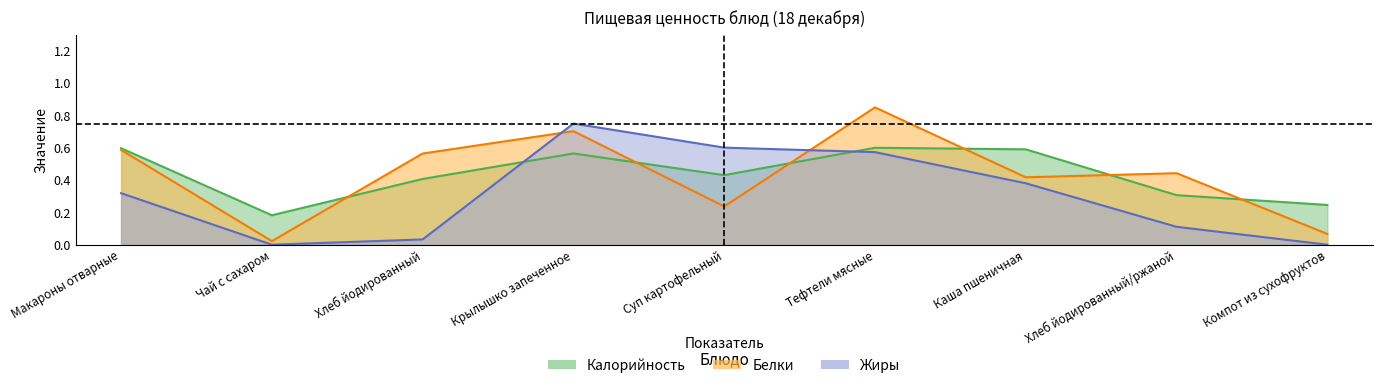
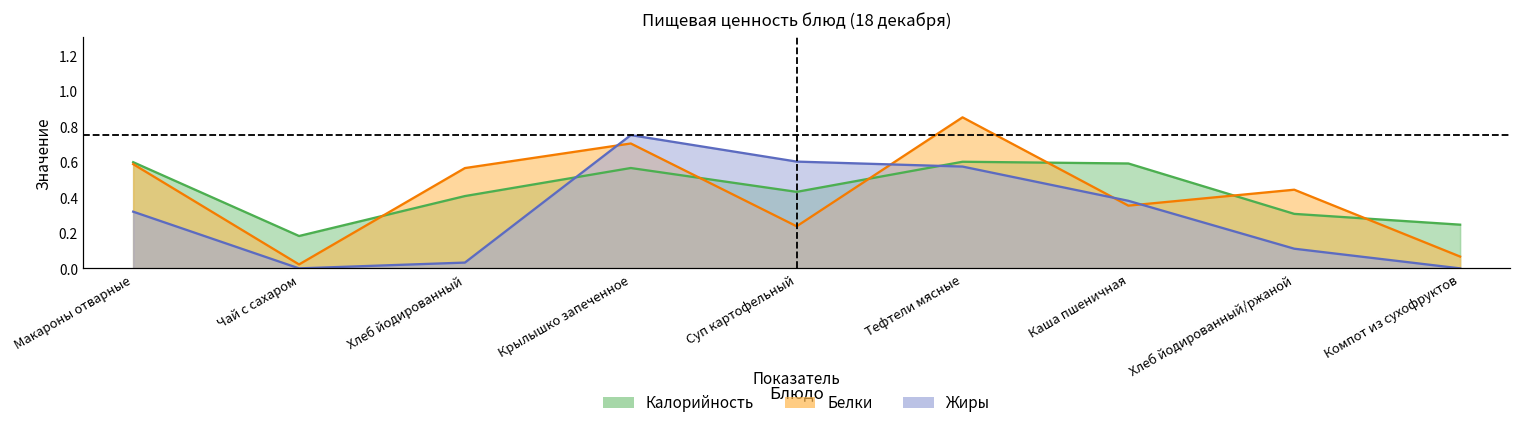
  {
    "Калорийность": {
      "Чай с сахаром": 0.18,
      "Хлеб йодированный": 0.41,
      "Крылышко запеченное": 0.56,
      "Суп картофельный": 0.43,
      "Тефтели мясные": 0.60,
      "Каша пшеничная": 0.59,
      "Хлеб йодированный/ржаной": 0.31,
      "Компот из сухофруктов": 0.25
    },
    "Белки": {
      "Чай с сахаром": 0.02,
      "Хлеб йодированный": 0.56,
      "Крылышко запеченное": 0.70,
      "Суп картофельный": 0.24,
      "Тефтели мясные": 0.85,
-     "Каша пшеничная": 0.42,
+     "Каша пшеничная": 0.35,
      "Хлеб йодированный/ржаной": 0.44,
      "Компот из сухофруктов": 0.07
    },
    "Жиры": {
      "Макароны отварные": 0.32,
      "Чай с сахаром": 0.00,
      "Хлеб йодированный": 0.03,
      "Крылышко запеченное": 0.75,
      "Суп картофельный": 0.60,
      "Тефтели мясные": 0.57,
      "Каша пшеничная": 0.38,
      "Хлеб йодированный/ржаной": 0.11,
      "Компот из сухофруктов": 0.00
    }
  }
